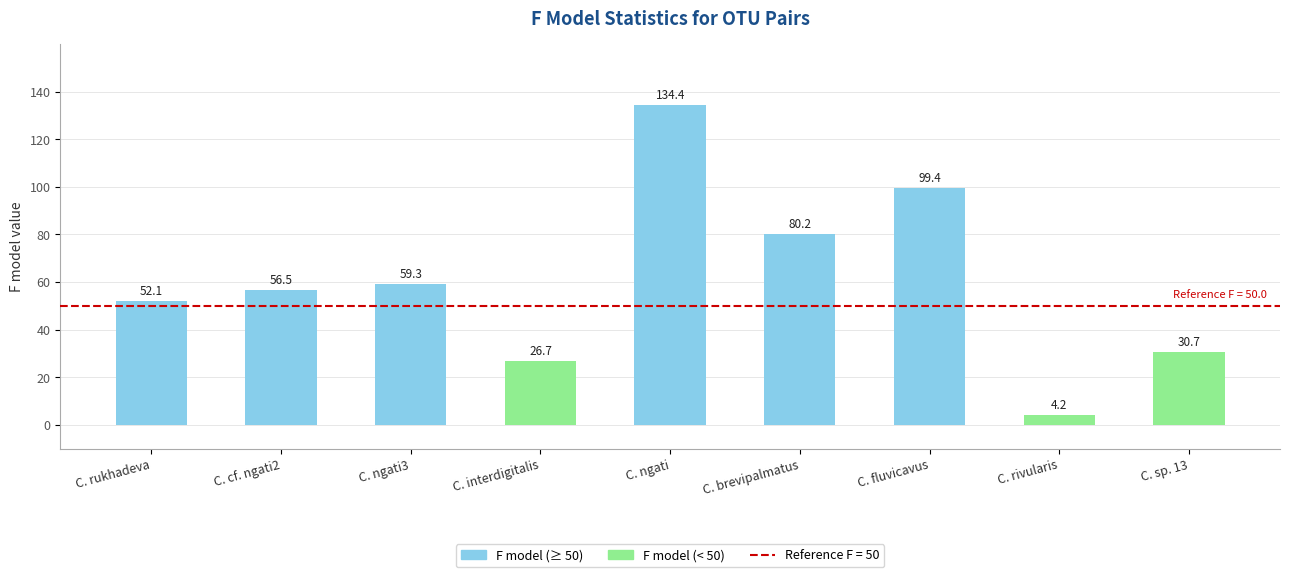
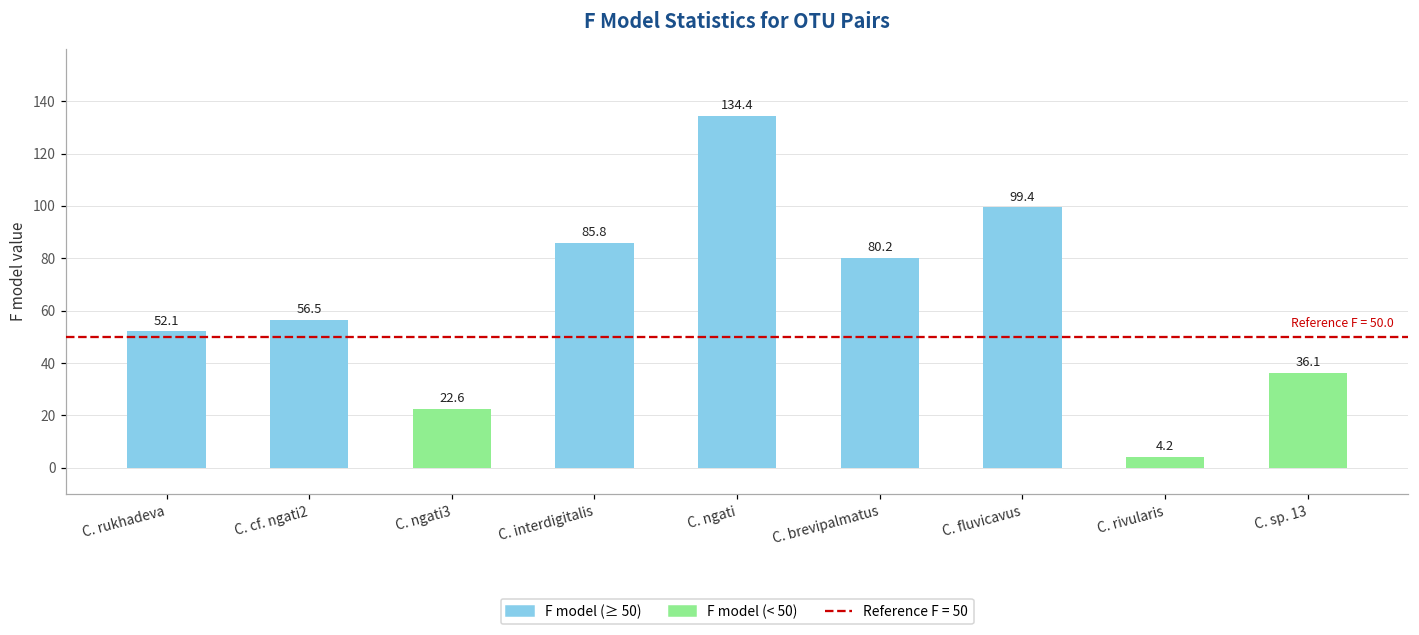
  {
    "C. rukhadeva": 52.1,
    "C. cf. ngati2": 56.5,
-   "C. ngati3": 59.3,
-   "C. interdigitalis": 26.7,
+   "C. ngati3": 22.6,
+   "C. interdigitalis": 85.8,
    "C. ngati": 134.4,
    "C. brevipalmatus": 80.2,
    "C. fluvicavus": 99.4,
    "C. rivularis": 4.2,
-   "C. sp. 13": 30.7
+   "C. sp. 13": 36.1
  }
